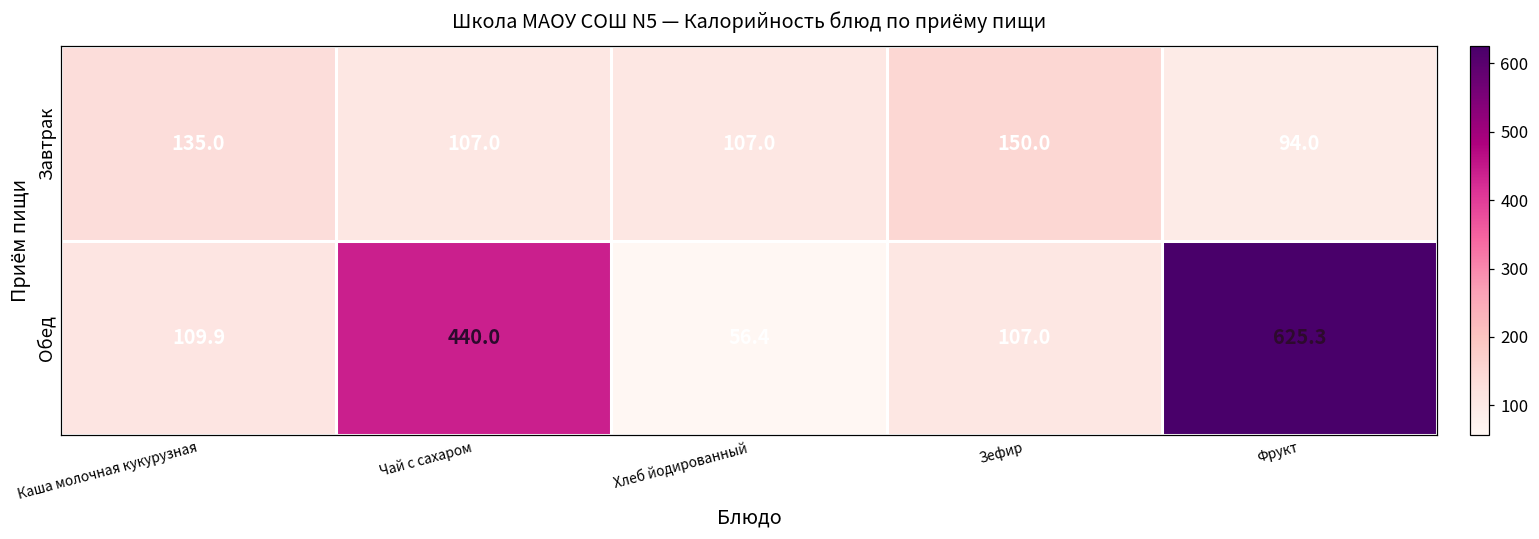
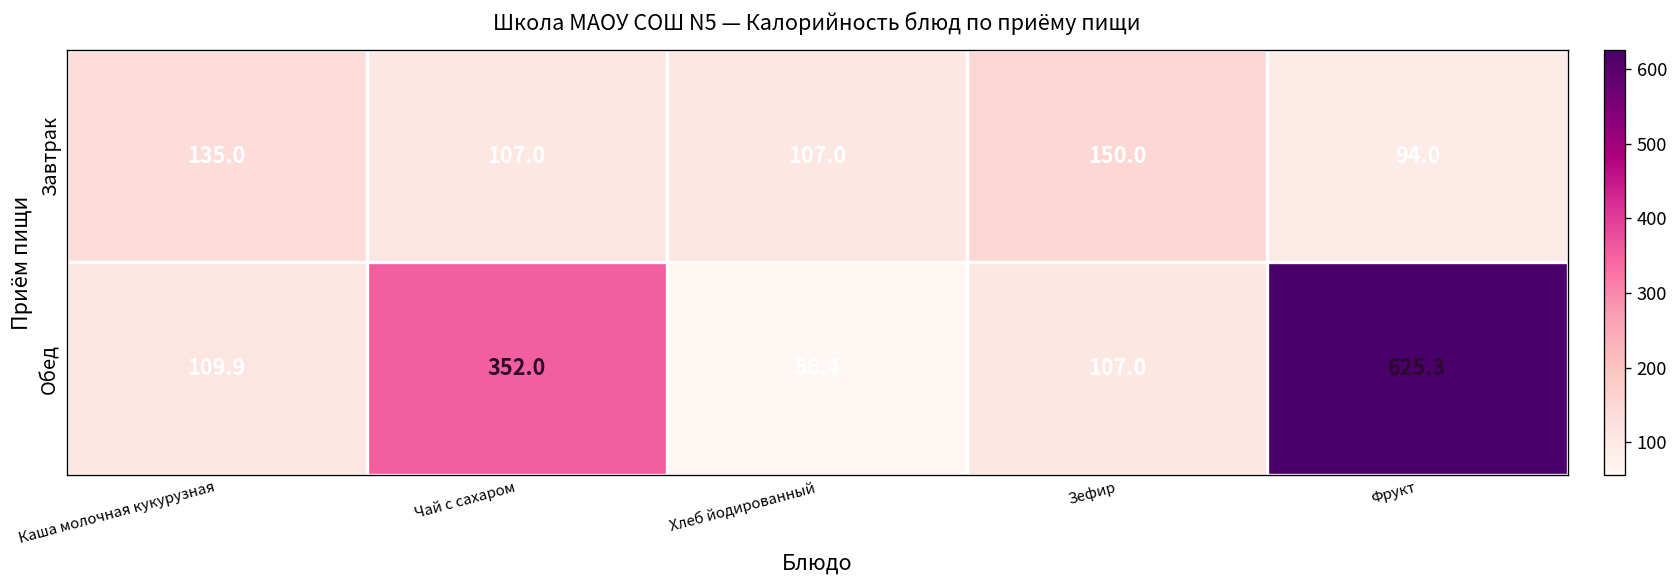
  {
    "Обед": {
-     "Чай с сахаром": 440.0,
+     "Чай с сахаром": 352.0,
      "Фрукт": 625.3
    }
  }
